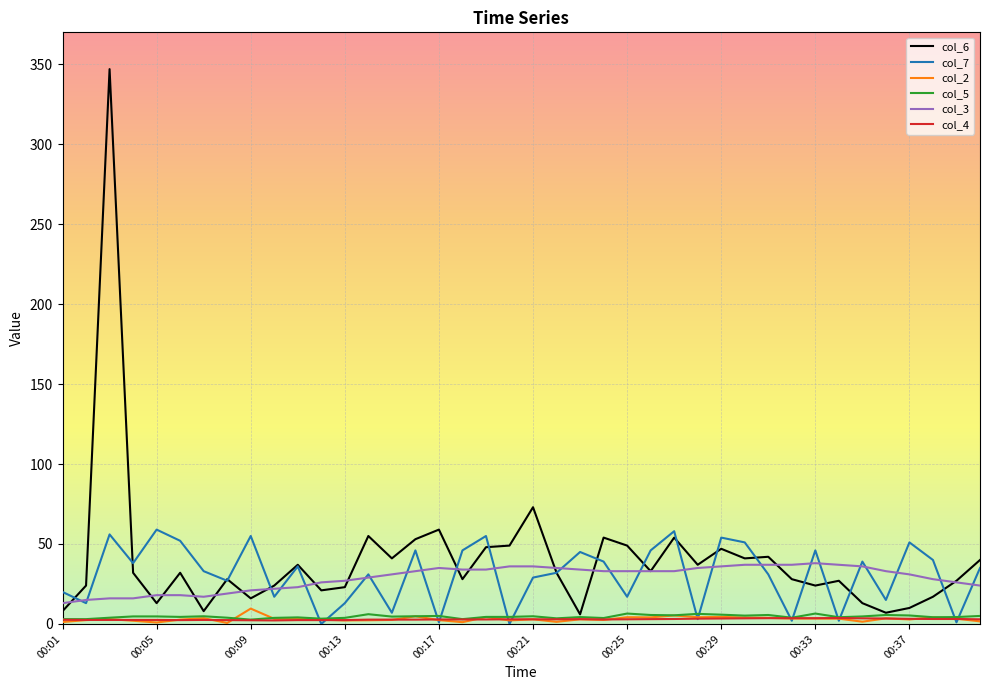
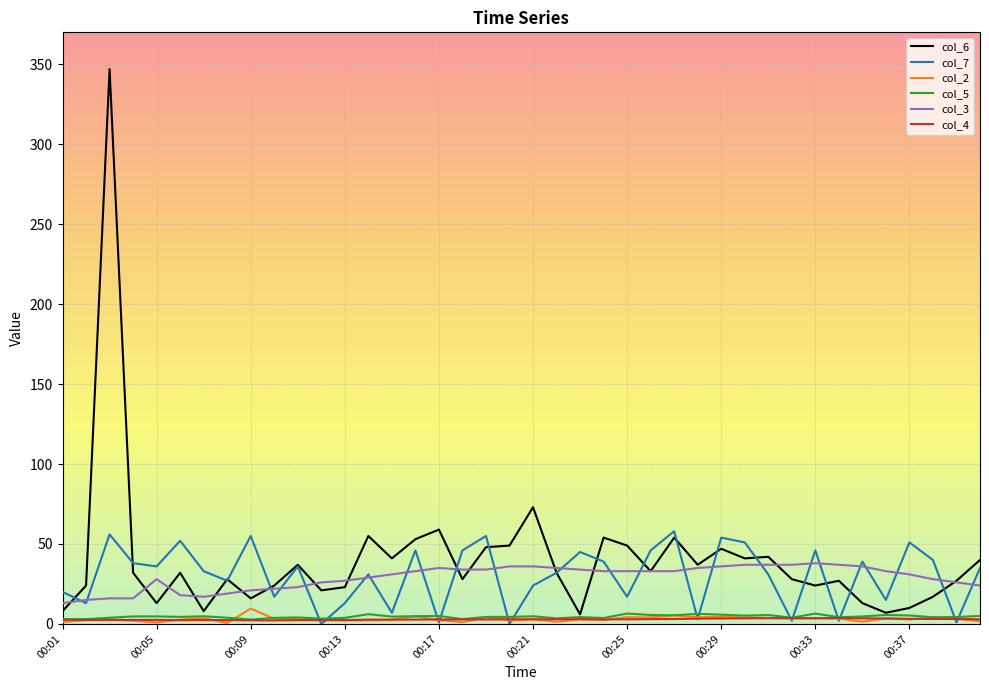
  {
    "col_6": {
      "00:01": 8,
      "00:05": 13,
      "00:09": 16,
      "00:13": 23,
      "00:17": 59,
      "00:21": 73,
      "00:25": 49,
      "00:29": 47,
      "00:33": 24,
      "00:37": 10
    },
    "col_7": {
      "00:01": 20,
-     "00:05": 59,
+     "00:05": 36,
      "00:09": 55,
      "00:13": 13,
-     "00:21": 29,
+     "00:21": 24,
      "00:25": 17,
      "00:29": 54,
      "00:33": 46,
      "00:37": 51
    },
    "col_2": {
      "00:05": 1,
      "00:09": 10
    },
    "col_5": {
      "00:05": 5,
      "00:17": 5,
      "00:21": 5,
      "00:25": 7,
      "00:33": 7,
      "00:37": 5
    },
    "col_3": {
      "00:01": 13,
-     "00:05": 18,
+     "00:05": 28,
      "00:09": 21,
      "00:13": 27,
      "00:17": 35,
      "00:21": 36,
      "00:25": 33,
      "00:29": 36,
      "00:33": 38,
      "00:37": 31
    },
    "col_4": {
      "00:05": 3
    }
  }
